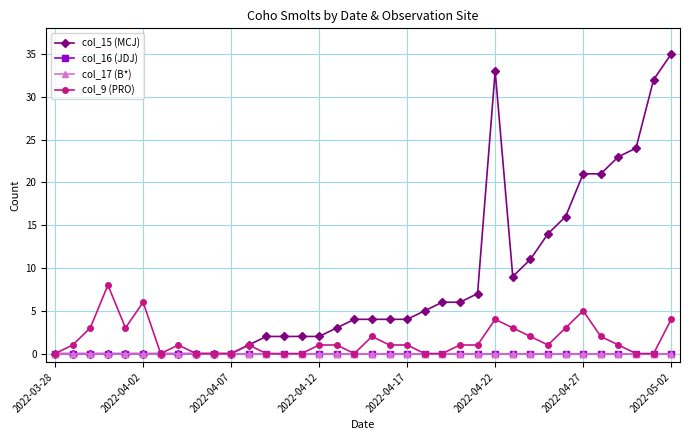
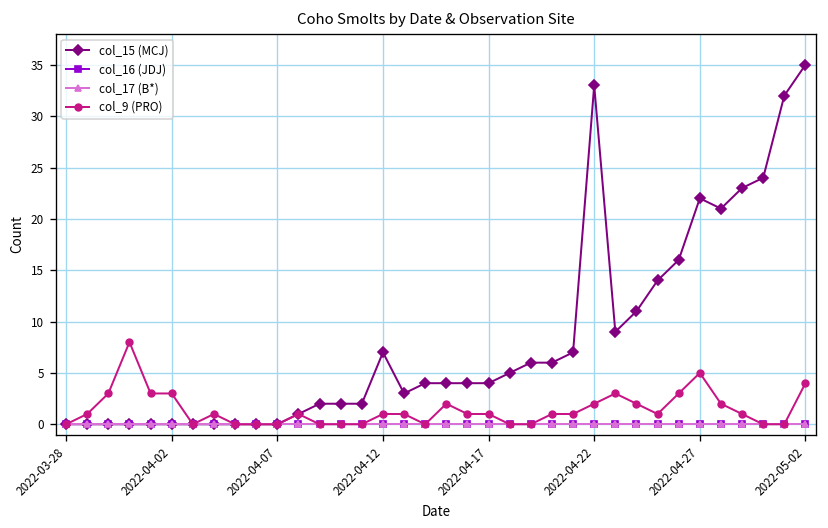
  {
    "col_15 (MCJ)": {
-     "2022-04-12": 2,
+     "2022-04-12": 7,
      "2022-04-17": 4,
      "2022-04-22": 33,
-     "2022-04-27": 21,
+     "2022-04-27": 22,
      "2022-05-02": 35
    },
    "col_17 (B*)": {
      "2022-04-12": 0,
      "2022-04-17": 0,
      "2022-04-22": 0,
      "2022-04-27": 0,
      "2022-05-02": 0
    },
    "col_9 (PRO)": {
-     "2022-04-02": 6,
+     "2022-04-02": 3,
      "2022-04-12": 1,
      "2022-04-17": 1,
-     "2022-04-22": 4,
+     "2022-04-22": 2,
      "2022-04-27": 5,
      "2022-05-02": 4
    }
  }
